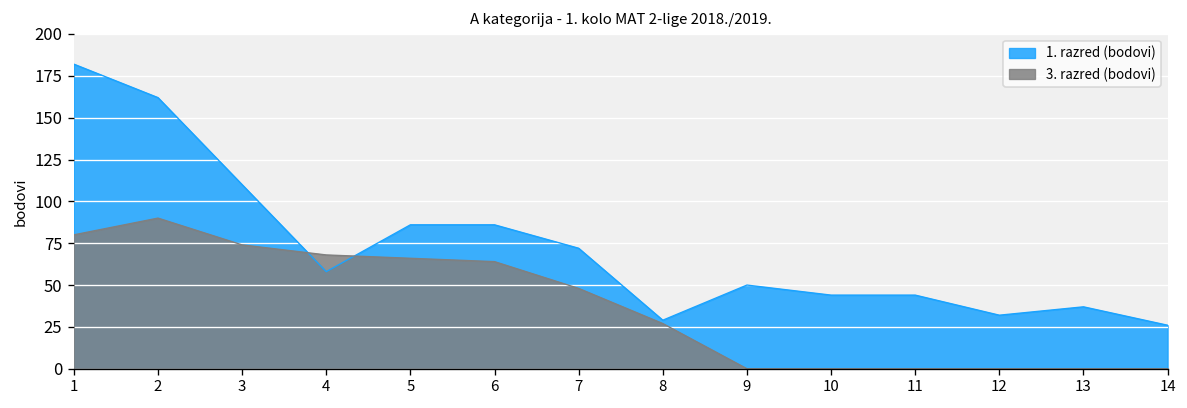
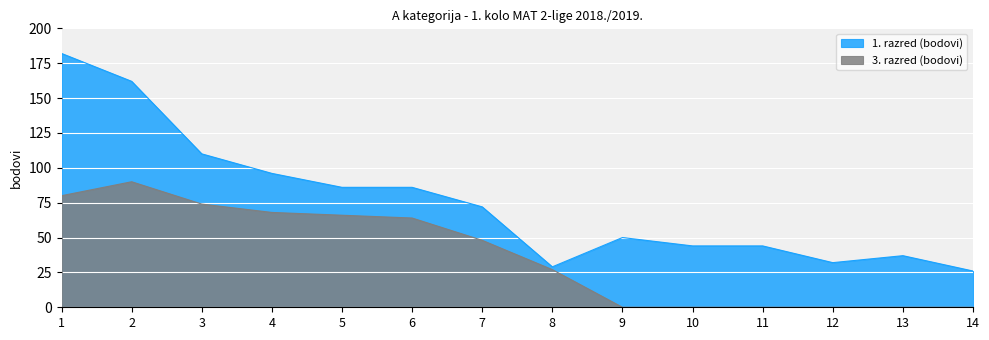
  {
    "1. razred (bodovi)": {
      "1": 182,
      "2": 162,
      "3": 110,
-     "4": 58,
+     "4": 96,
      "5": 86,
      "6": 86,
      "7": 72,
      "8": 29,
      "9": 50,
      "10": 44,
      "11": 44,
      "12": 32,
      "13": 37,
      "14": 26
    },
    "3. razred (bodovi)": {
      "1": 80,
      "2": 90,
      "3": 74,
      "4": 68,
      "5": 66,
      "6": 64,
      "7": 48,
      "8": 27,
      "9": 0,
      "10": 0,
      "11": 0,
      "12": 0,
      "13": 0,
      "14": 0
    }
  }
